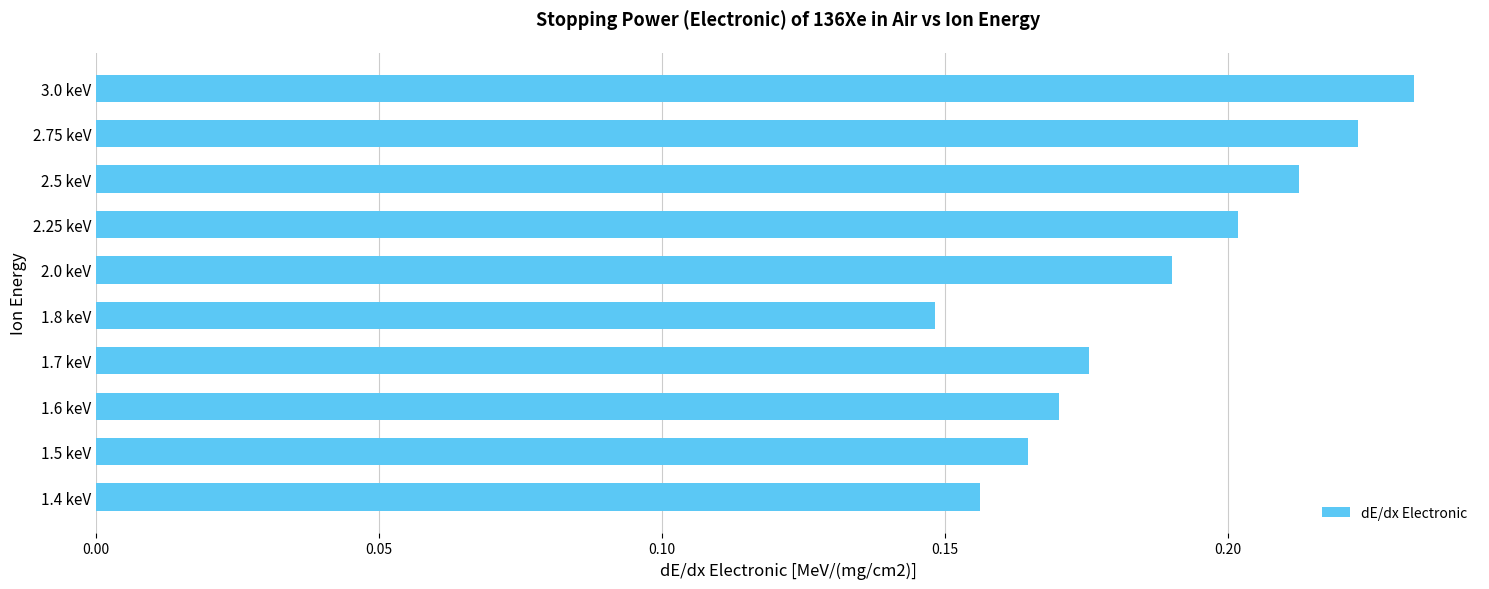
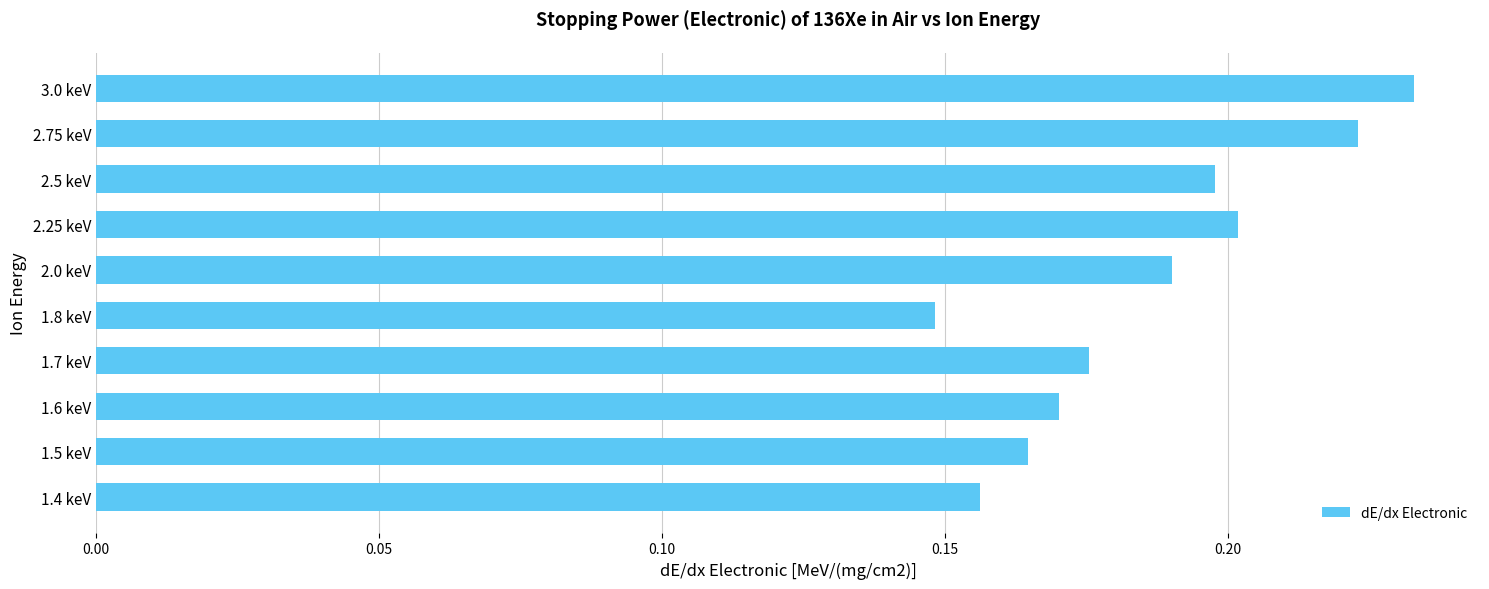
  {
    "3.0 keV": 0.233,
    "2.75 keV": 0.223,
-   "2.5 keV": 0.213,
+   "2.5 keV": 0.198,
    "2.25 keV": 0.202,
    "2.0 keV": 0.190,
    "1.8 keV": 0.148,
    "1.7 keV": 0.175,
    "1.6 keV": 0.170,
    "1.5 keV": 0.165,
    "1.4 keV": 0.156
  }
